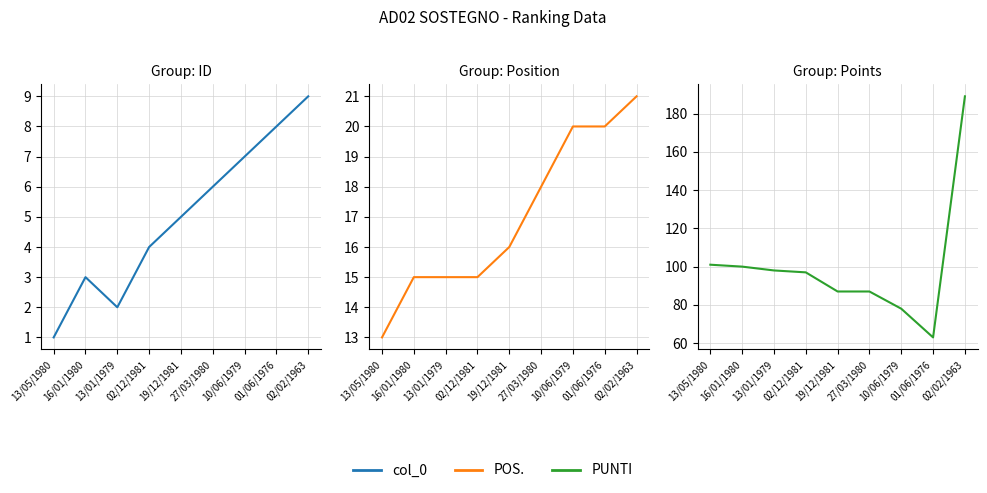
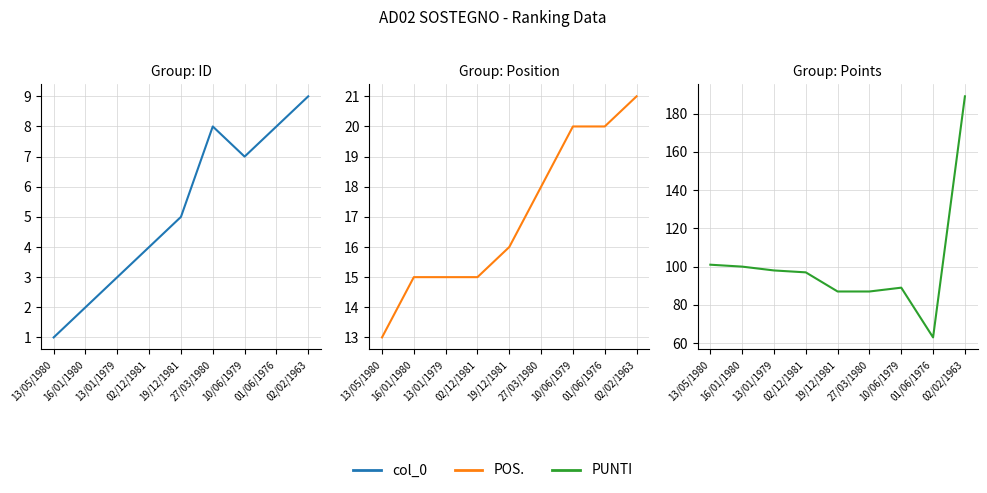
  {
    "Group: ID": {
      "13/05/1980": 1,
-     "16/01/1980": 3,
-     "13/01/1979": 2,
+     "16/01/1980": 2,
+     "13/01/1979": 3,
      "02/12/1981": 4,
      "19/12/1981": 5,
-     "27/03/1980": 6,
+     "27/03/1980": 8,
      "10/06/1979": 7,
      "01/06/1976": 8,
      "02/02/1963": 9
    },
    "Group: Position": {
      "13/05/1980": 13.0,
      "16/01/1980": 15.0,
      "13/01/1979": 15.0,
      "02/12/1981": 15.0,
      "19/12/1981": 16.0,
      "27/03/1980": 18.0,
      "10/06/1979": 20.0,
      "01/06/1976": 20.0,
      "02/02/1963": 21.0
    },
    "Group: Points": {
      "13/05/1980": 101,
      "16/01/1980": 100,
      "13/01/1979": 98,
      "02/12/1981": 97,
      "19/12/1981": 87,
      "27/03/1980": 87,
-     "10/06/1979": 78,
+     "10/06/1979": 89,
      "01/06/1976": 63,
      "02/02/1963": 189
    }
  }
